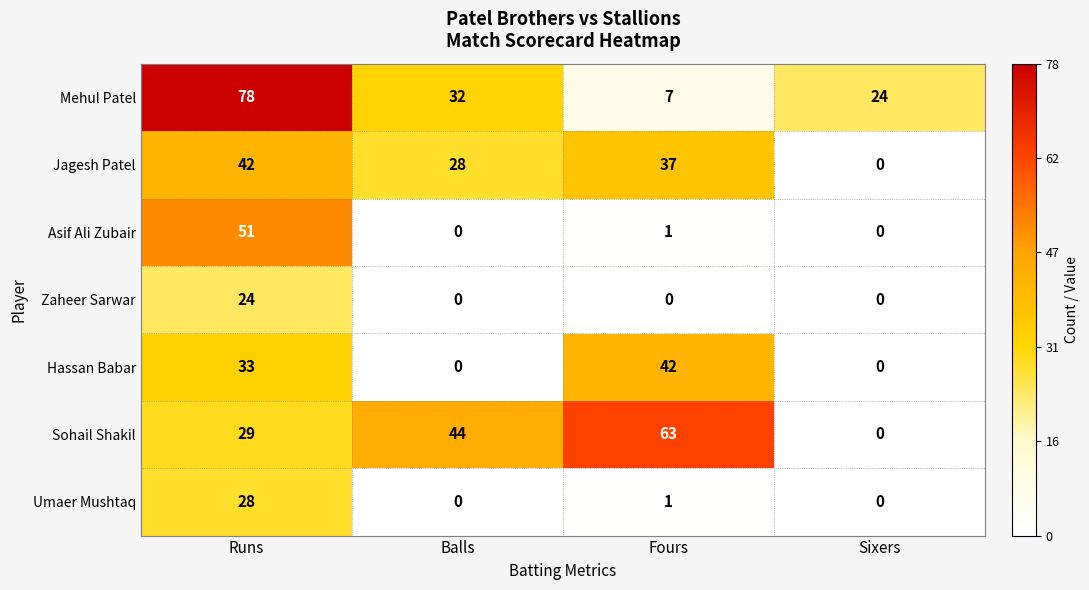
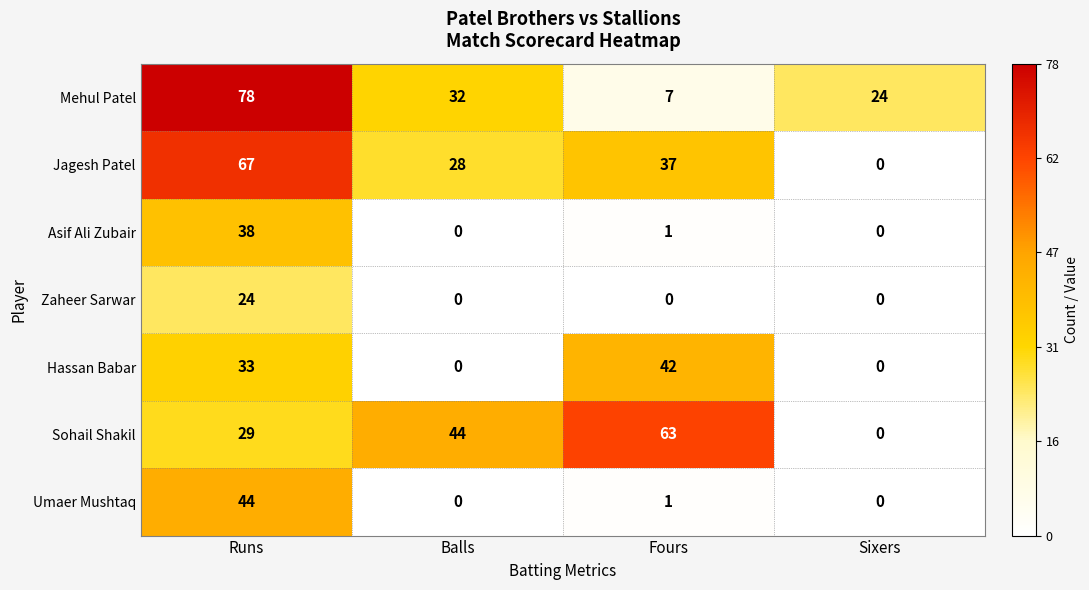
  {
    "Mehul Patel": {
      "Runs": 78,
      "Balls": 32,
      "Fours": 7,
      "Sixers": 24
    },
    "Jagesh Patel": {
-     "Runs": 42,
+     "Runs": 67,
      "Balls": 28,
      "Fours": 37,
      "Sixers": 0
    },
    "Asif Ali Zubair": {
-     "Runs": 51,
+     "Runs": 38,
      "Balls": 0,
      "Fours": 1,
      "Sixers": 0
    },
    "Zaheer Sarwar": {
      "Runs": 24,
      "Balls": 0,
      "Fours": 0,
      "Sixers": 0
    },
    "Hassan Babar": {
      "Runs": 33,
      "Balls": 0,
      "Fours": 42,
      "Sixers": 0
    },
    "Sohail Shakil": {
      "Runs": 29,
      "Balls": 44,
      "Fours": 63,
      "Sixers": 0
    },
    "Umaer Mushtaq": {
-     "Runs": 28,
+     "Runs": 44,
      "Balls": 0,
      "Fours": 1,
      "Sixers": 0
    }
  }
